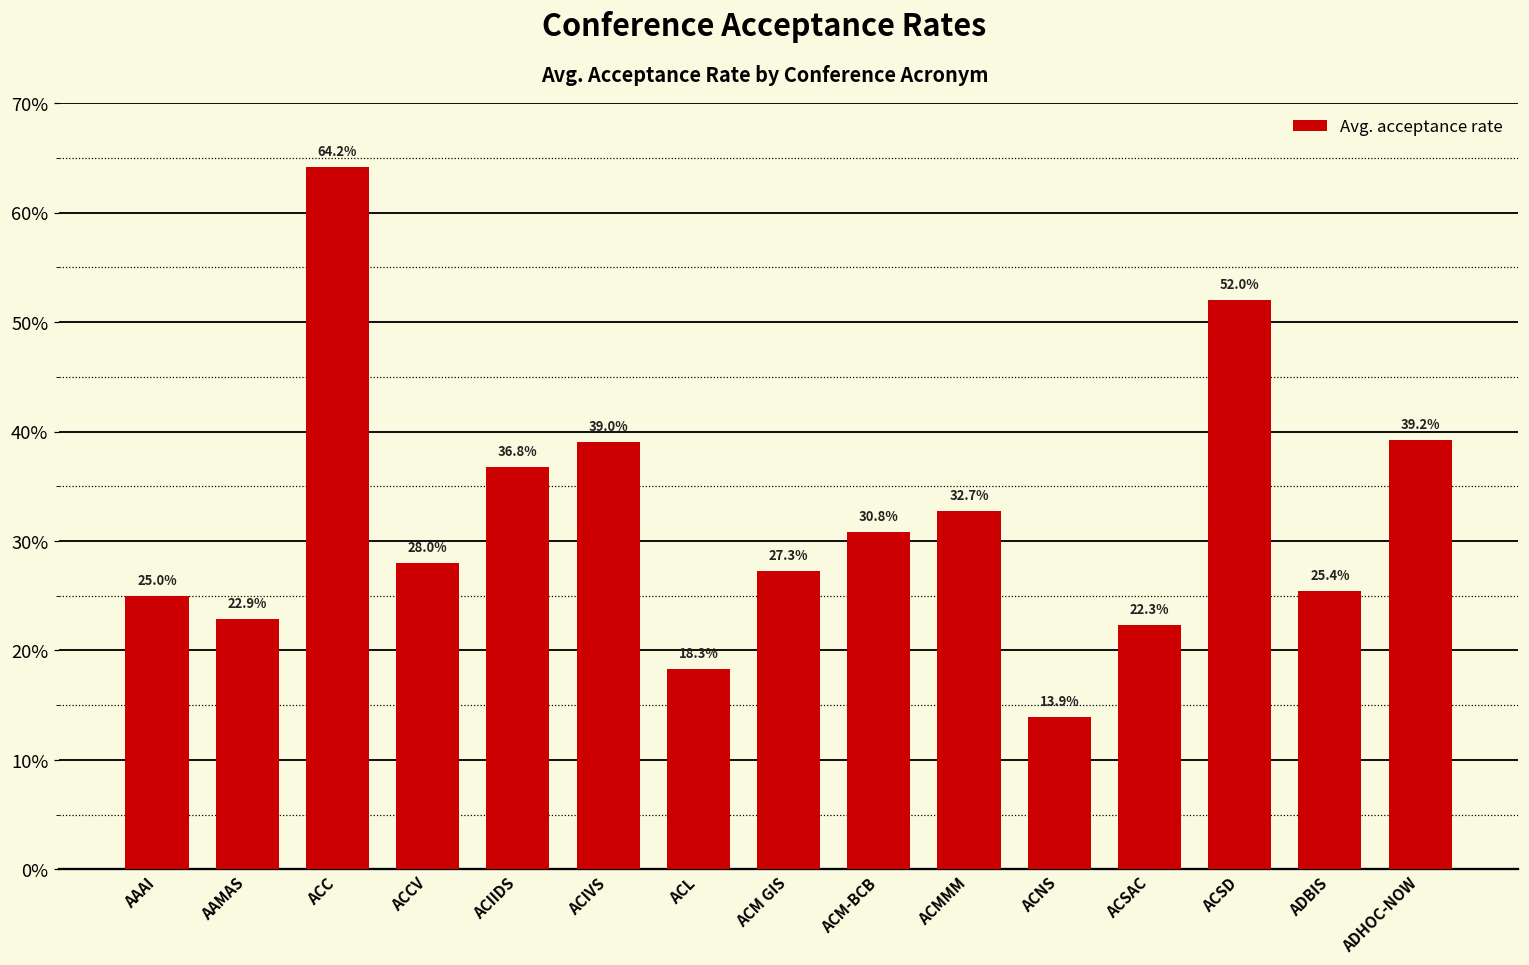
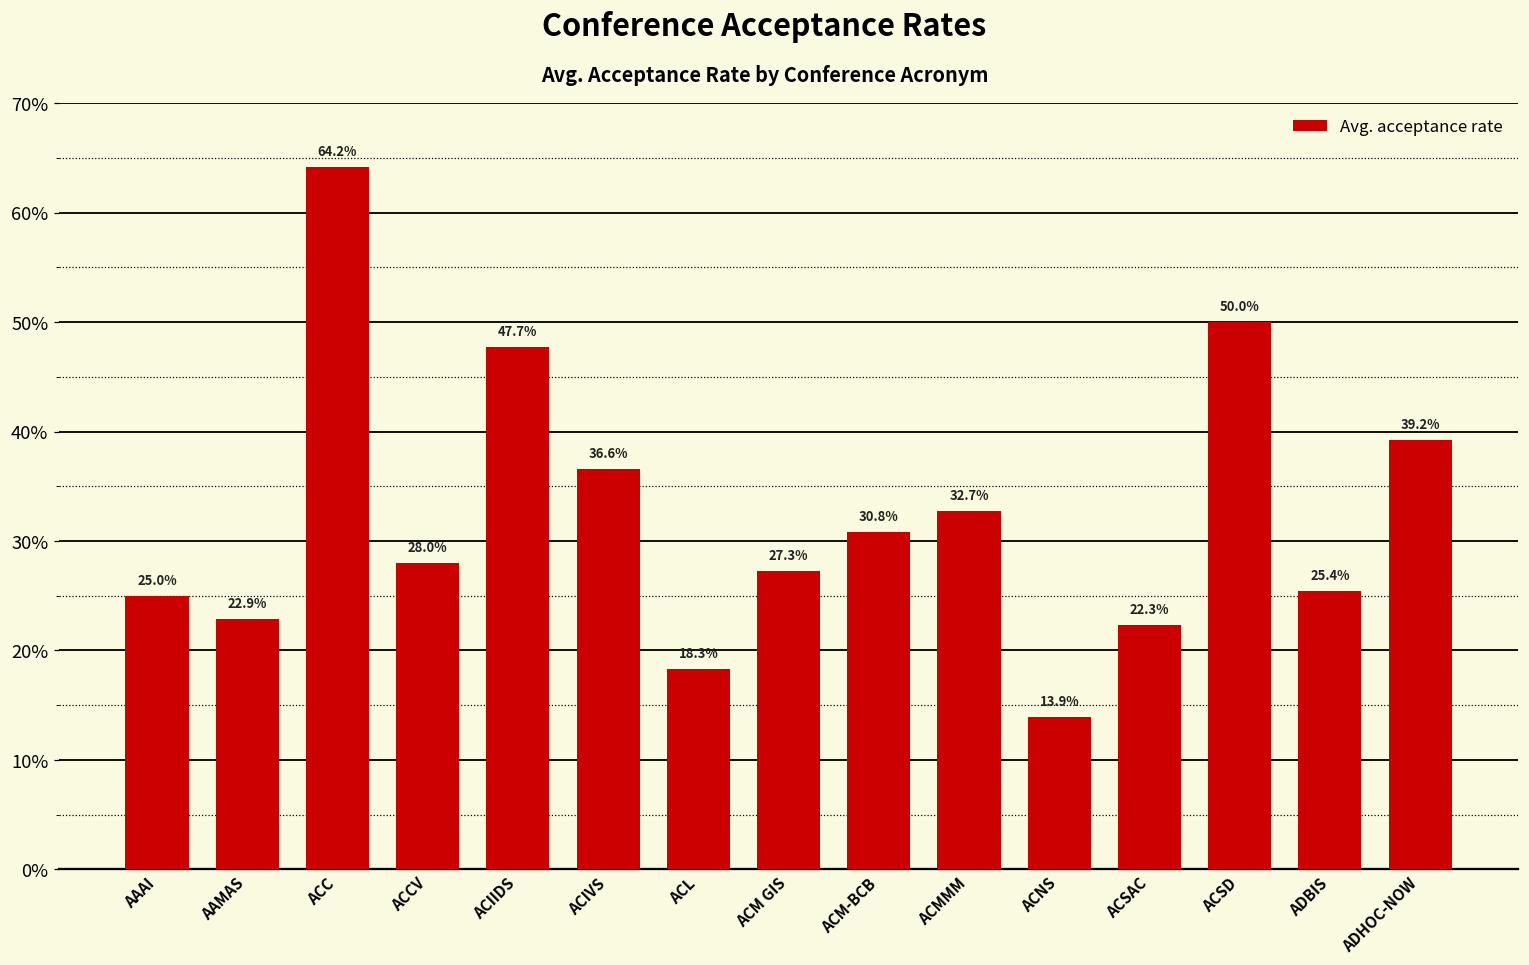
  {
    "AAAI": "25.0%",
    "AAMAS": "22.9%",
    "ACC": "64.2%",
    "ACCV": "28.0%",
-   "ACIIDS": "36.8%",
-   "ACIVS": "39.0%",
+   "ACIIDS": "47.7%",
+   "ACIVS": "36.6%",
    "ACL": "18.3%",
    "ACM GIS": "27.3%",
    "ACM-BCB": "30.8%",
    "ACMMM": "32.7%",
    "ACNS": "13.9%",
    "ACSAC": "22.3%",
-   "ACSD": "52.0%",
+   "ACSD": "50.0%",
    "ADBIS": "25.4%",
    "ADHOC-NOW": "39.2%"
  }
